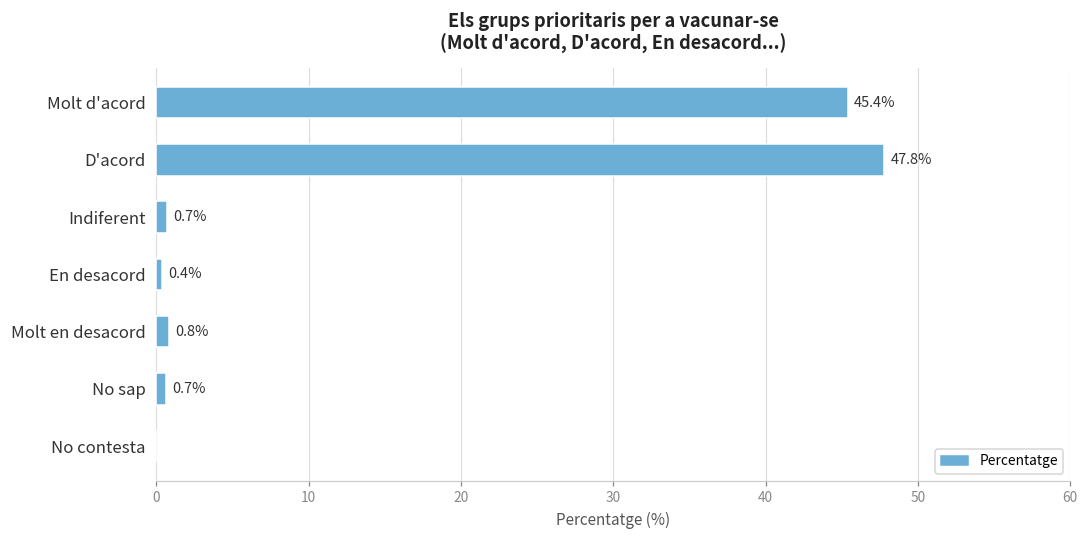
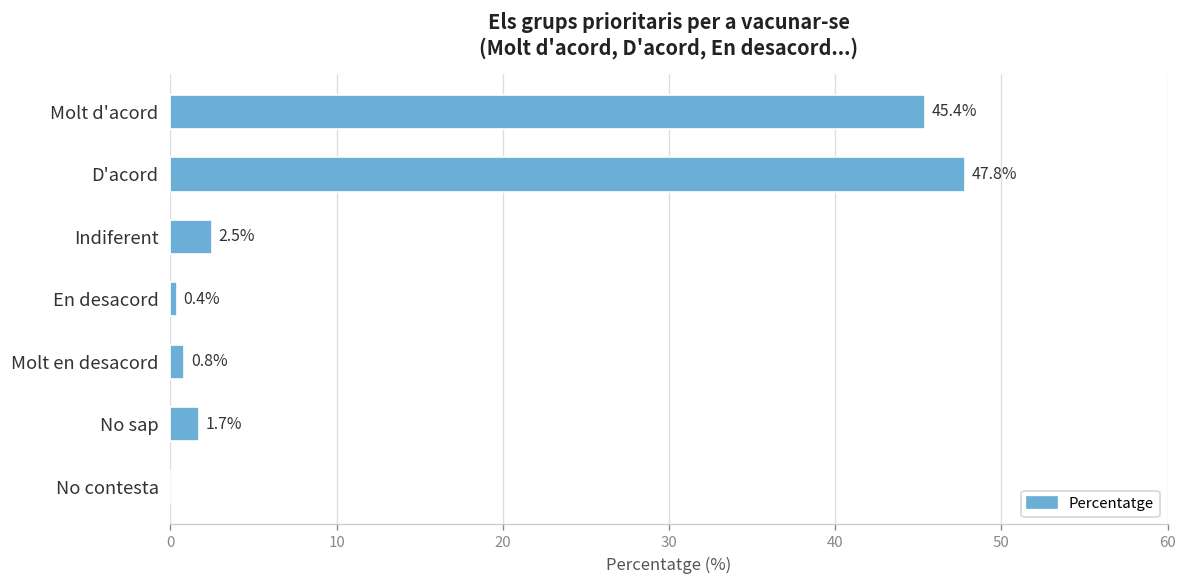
  {
    "Molt d'acord": "45.4%",
    "D'acord": "47.8%",
-   "Indiferent": "0.7%",
+   "Indiferent": "2.5%",
    "En desacord": "0.4%",
    "Molt en desacord": "0.8%",
-   "No sap": "0.7%"
+   "No sap": "1.7%"
  }
